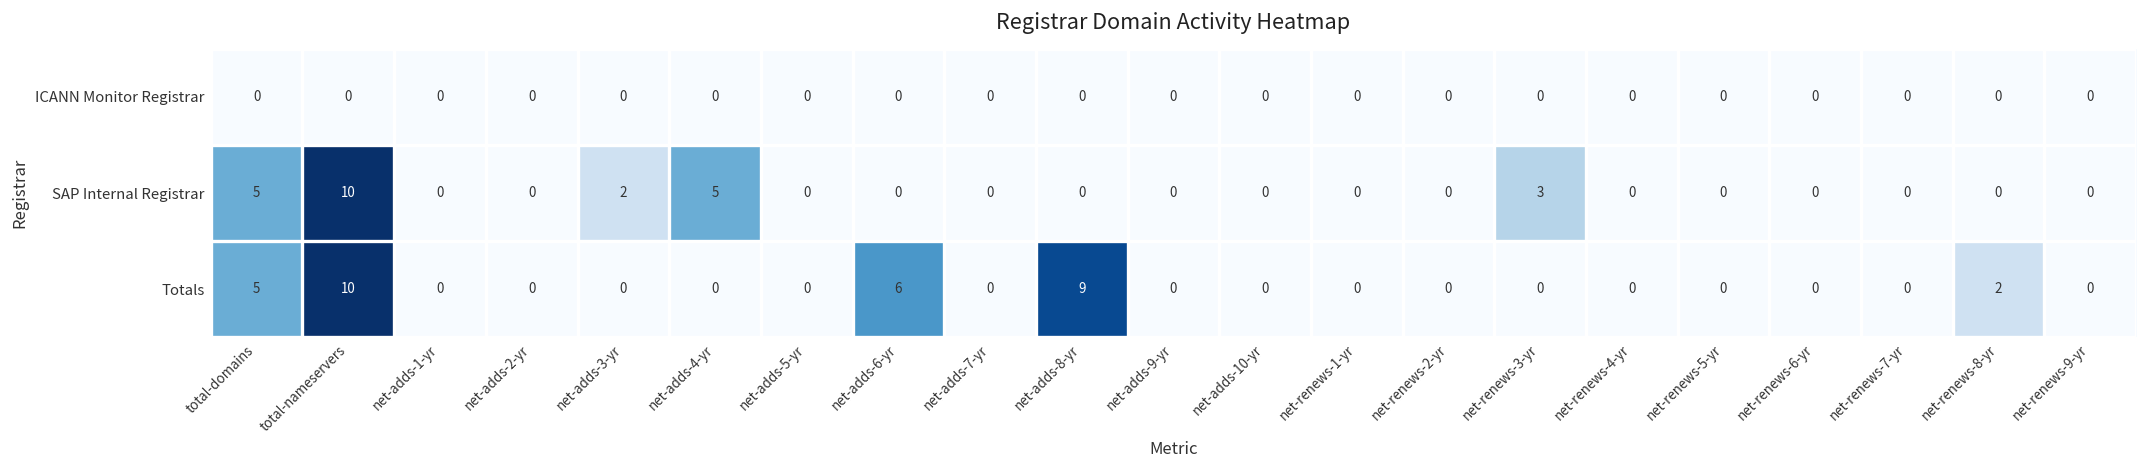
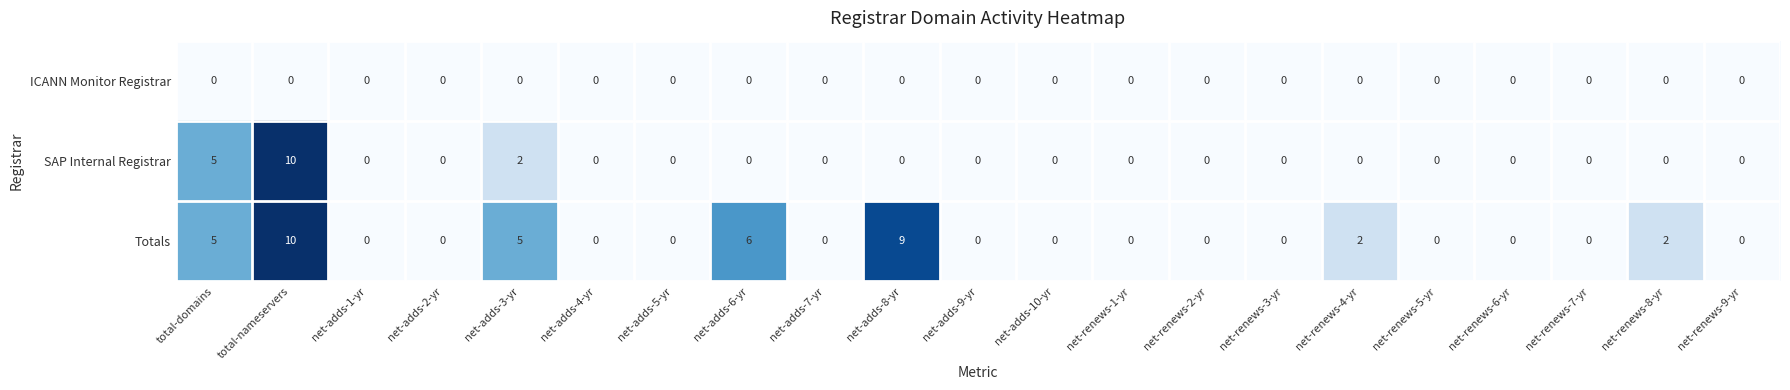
  {
    "ICANN Monitor Registrar": {
      "total-domains": 0,
      "total-nameservers": 0,
      "net-adds-1-yr": 0,
      "net-adds-2-yr": 0,
      "net-adds-3-yr": 0,
      "net-adds-4-yr": 0,
      "net-adds-5-yr": 0,
      "net-adds-6-yr": 0,
      "net-adds-7-yr": 0,
      "net-adds-8-yr": 0,
      "net-adds-9-yr": 0,
      "net-adds-10-yr": 0,
      "net-renews-1-yr": 0,
      "net-renews-2-yr": 0,
      "net-renews-3-yr": 0,
      "net-renews-4-yr": 0,
      "net-renews-5-yr": 0,
      "net-renews-6-yr": 0,
      "net-renews-7-yr": 0,
      "net-renews-8-yr": 0,
      "net-renews-9-yr": 0
    },
    "SAP Internal Registrar": {
      "total-domains": 5,
      "total-nameservers": 10,
      "net-adds-1-yr": 0,
      "net-adds-2-yr": 0,
      "net-adds-3-yr": 2,
-     "net-adds-4-yr": 5,
+     "net-adds-4-yr": 0,
      "net-adds-5-yr": 0,
      "net-adds-6-yr": 0,
      "net-adds-7-yr": 0,
      "net-adds-8-yr": 0,
      "net-adds-9-yr": 0,
      "net-adds-10-yr": 0,
      "net-renews-1-yr": 0,
      "net-renews-2-yr": 0,
-     "net-renews-3-yr": 3,
+     "net-renews-3-yr": 0,
      "net-renews-4-yr": 0,
      "net-renews-5-yr": 0,
      "net-renews-6-yr": 0,
      "net-renews-7-yr": 0,
      "net-renews-8-yr": 0,
      "net-renews-9-yr": 0
    },
    "Totals": {
      "total-domains": 5,
      "total-nameservers": 10,
      "net-adds-1-yr": 0,
      "net-adds-2-yr": 0,
-     "net-adds-3-yr": 0,
+     "net-adds-3-yr": 5,
      "net-adds-4-yr": 0,
      "net-adds-5-yr": 0,
      "net-adds-6-yr": 6,
      "net-adds-7-yr": 0,
      "net-adds-8-yr": 9,
      "net-adds-9-yr": 0,
      "net-adds-10-yr": 0,
      "net-renews-1-yr": 0,
      "net-renews-2-yr": 0,
      "net-renews-3-yr": 0,
-     "net-renews-4-yr": 0,
+     "net-renews-4-yr": 2,
      "net-renews-5-yr": 0,
      "net-renews-6-yr": 0,
      "net-renews-7-yr": 0,
      "net-renews-8-yr": 2,
      "net-renews-9-yr": 0
    }
  }
